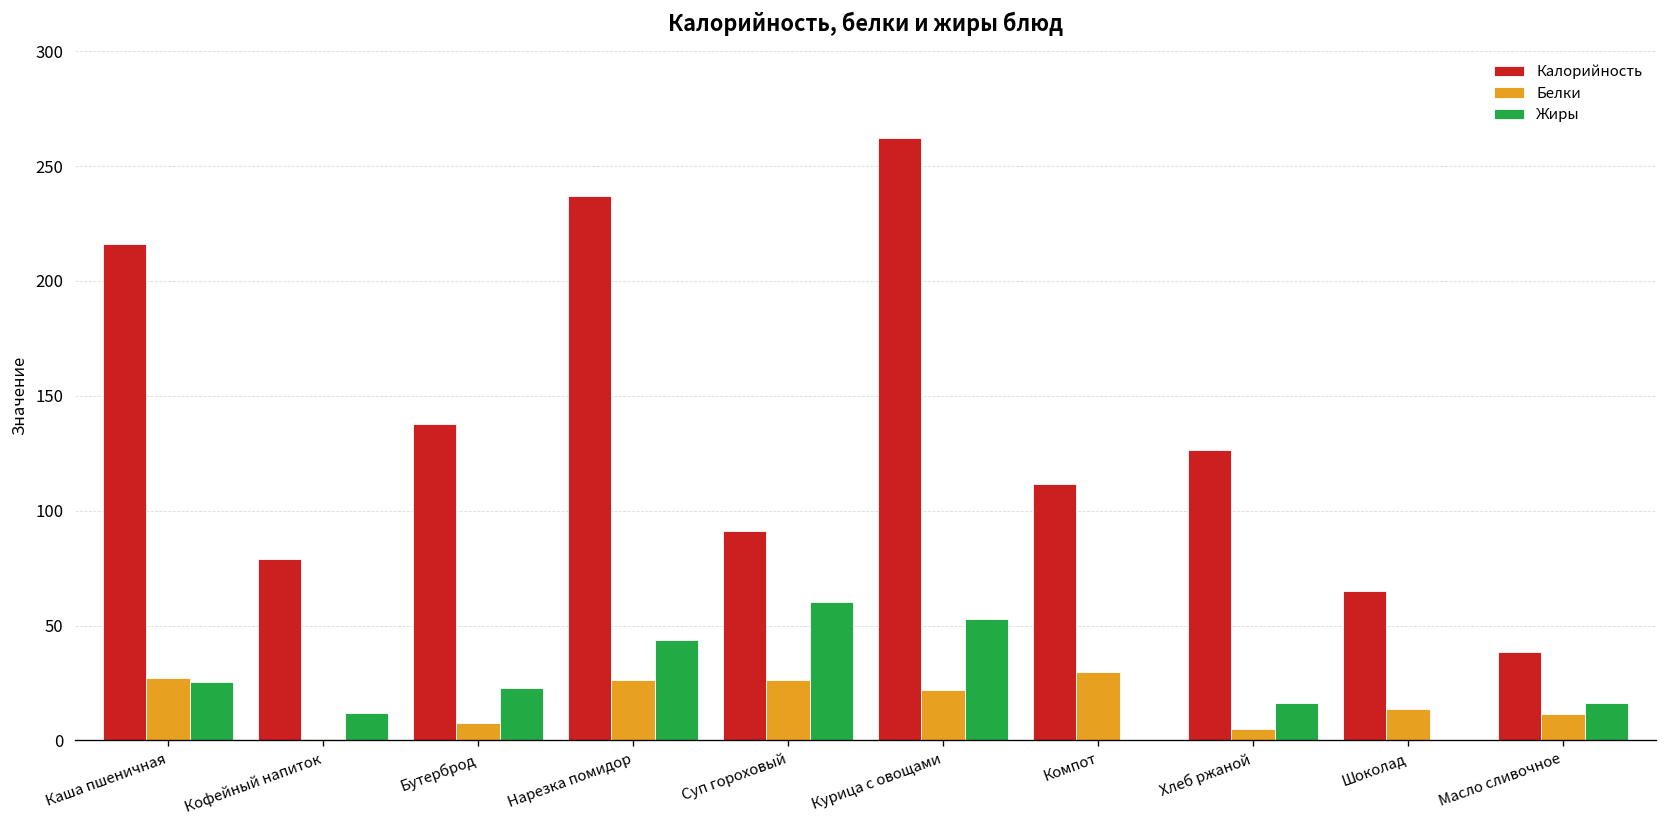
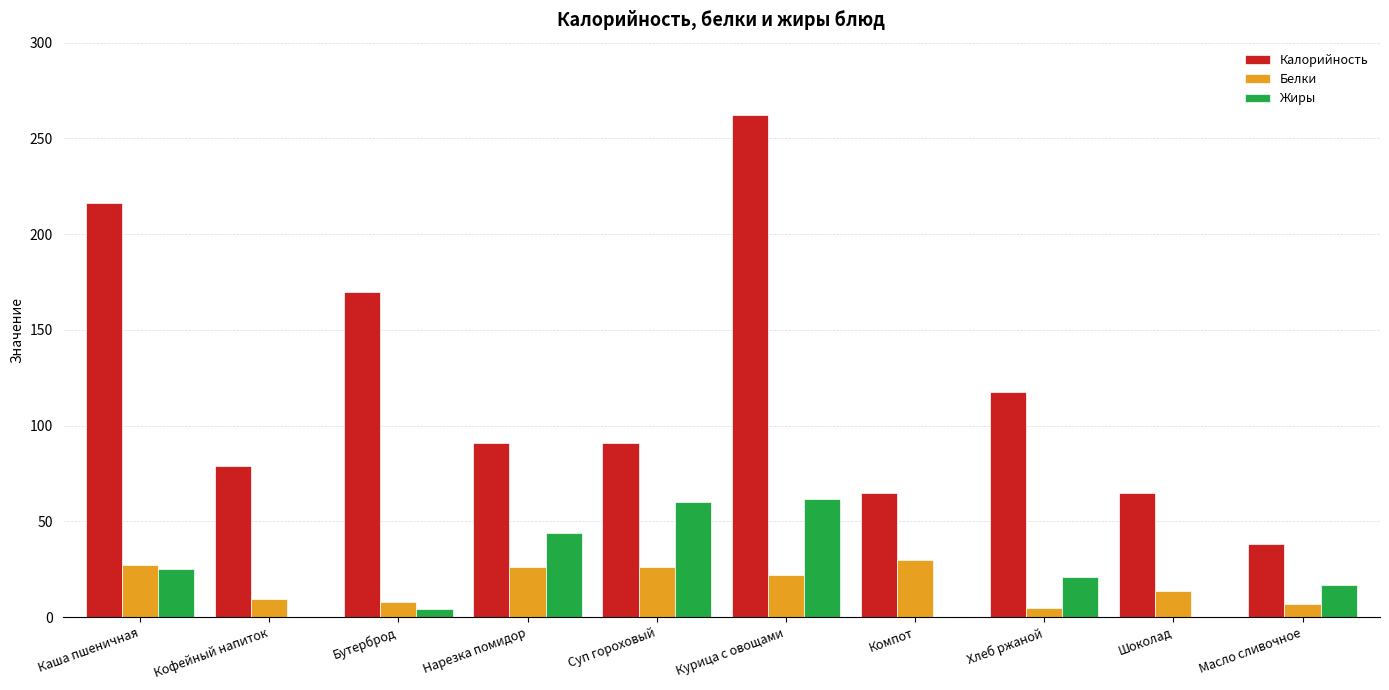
  {
    "Калорийность": {
      "Каша пшеничная": 216,
      "Кофейный напиток": 79,
-     "Бутерброд": 138,
-     "Нарезка помидор": 237,
+     "Бутерброд": 170,
+     "Нарезка помидор": 91,
      "Суп гороховый": 91,
      "Курица с овощами": 262,
-     "Компот": 112,
-     "Хлеб ржаной": 127,
+     "Компот": 65,
+     "Хлеб ржаной": 118,
      "Шоколад": 65,
      "Масло сливочное": 38
    },
    "Белки": {
      "Каша пшеничная": 27,
-     "Кофейный напиток": 1,
+     "Кофейный напиток": 9,
      "Бутерброд": 8,
      "Нарезка помидор": 26,
      "Суп гороховый": 26,
      "Курица с овощами": 22,
      "Компот": 30,
      "Хлеб ржаной": 5,
      "Шоколад": 14,
-     "Масло сливочное": 12
+     "Масло сливочное": 7
    },
    "Жиры": {
      "Каша пшеничная": 25,
-     "Кофейный напиток": 12,
-     "Бутерброд": 23,
+     "Кофейный напиток": 0,
+     "Бутерброд": 4,
      "Нарезка помидор": 44,
      "Суп гороховый": 60,
-     "Курица с овощами": 53,
+     "Курица с овощами": 62,
      "Компот": 0,
-     "Хлеб ржаной": 17,
+     "Хлеб ржаной": 21,
      "Шоколад": 0,
      "Масло сливочное": 17
    }
  }
